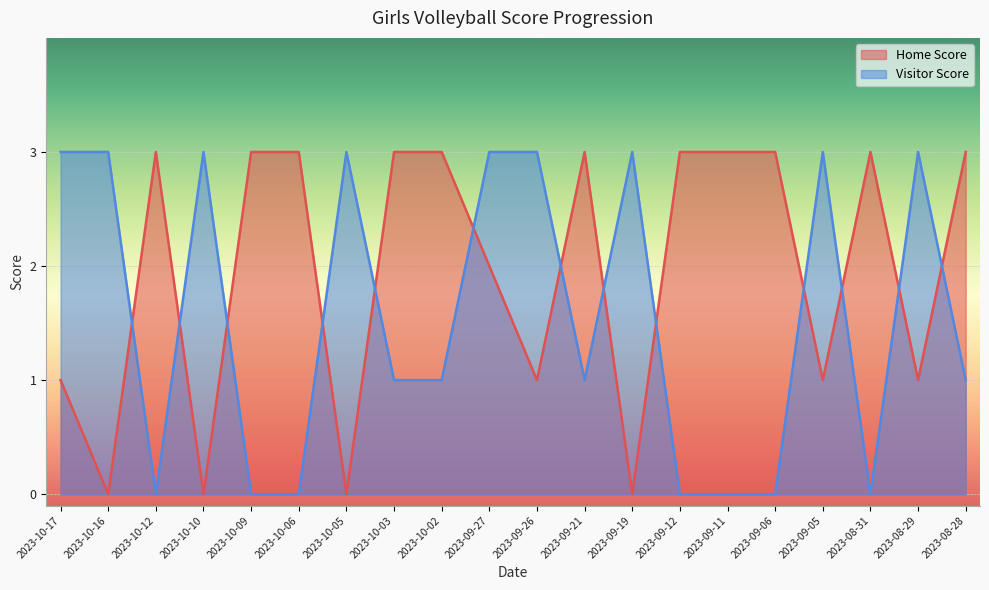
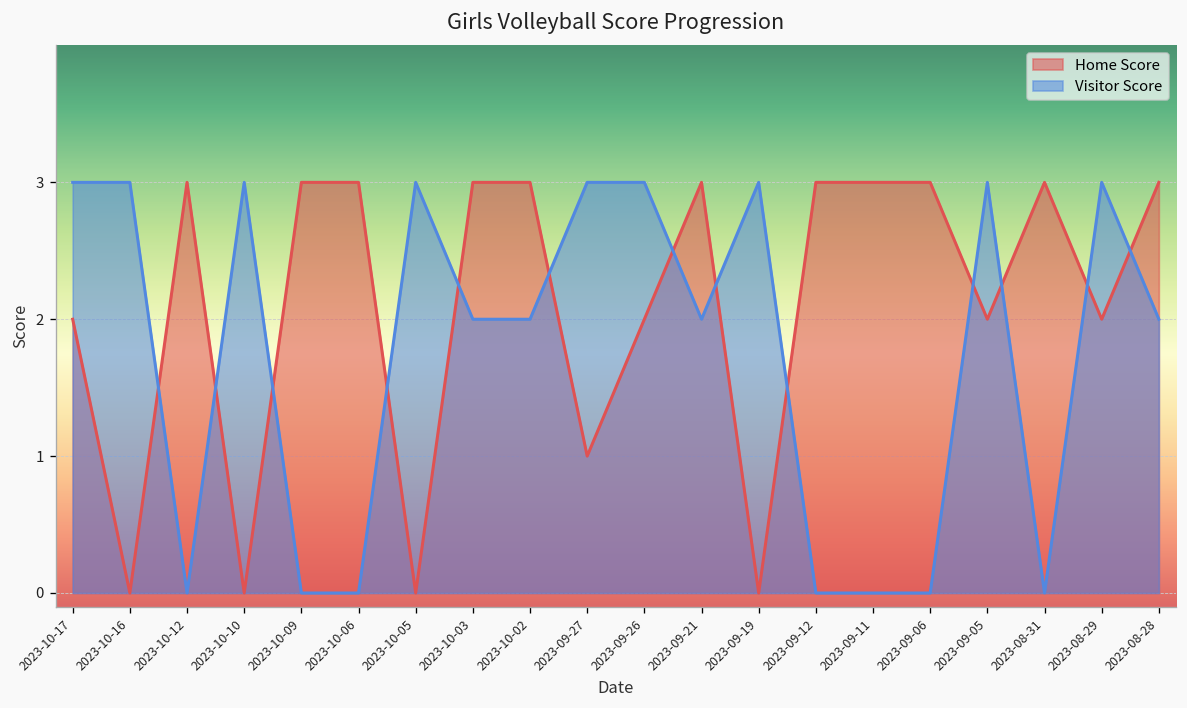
  {
    "Home Score": {
-     "2023-10-17": 1,
+     "2023-10-17": 2,
      "2023-10-16": 0,
      "2023-10-12": 3,
      "2023-10-10": 0,
      "2023-10-09": 3,
      "2023-10-06": 3,
      "2023-10-05": 0,
      "2023-10-03": 3,
      "2023-10-02": 3,
-     "2023-09-27": 2,
-     "2023-09-26": 1,
+     "2023-09-27": 1,
+     "2023-09-26": 2,
      "2023-09-21": 3,
      "2023-09-19": 0,
      "2023-09-12": 3,
      "2023-09-11": 3,
      "2023-09-06": 3,
-     "2023-09-05": 1,
+     "2023-09-05": 2,
      "2023-08-31": 3,
-     "2023-08-29": 1,
+     "2023-08-29": 2,
      "2023-08-28": 3
    },
    "Visitor Score": {
      "2023-10-17": 3,
      "2023-10-16": 3,
      "2023-10-12": 0,
      "2023-10-10": 3,
      "2023-10-09": 0,
      "2023-10-06": 0,
      "2023-10-05": 3,
-     "2023-10-03": 1,
-     "2023-10-02": 1,
+     "2023-10-03": 2,
+     "2023-10-02": 2,
      "2023-09-27": 3,
      "2023-09-26": 3,
-     "2023-09-21": 1,
+     "2023-09-21": 2,
      "2023-09-19": 3,
      "2023-09-12": 0,
      "2023-09-11": 0,
      "2023-09-06": 0,
      "2023-09-05": 3,
      "2023-08-31": 0,
      "2023-08-29": 3,
-     "2023-08-28": 1
+     "2023-08-28": 2
    }
  }
